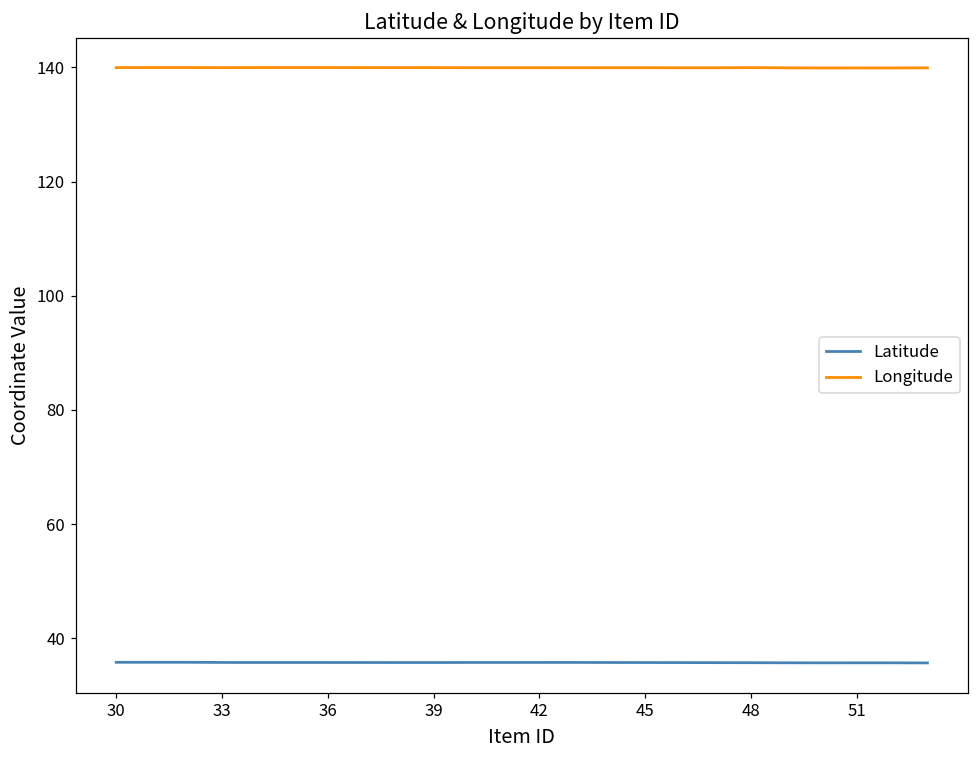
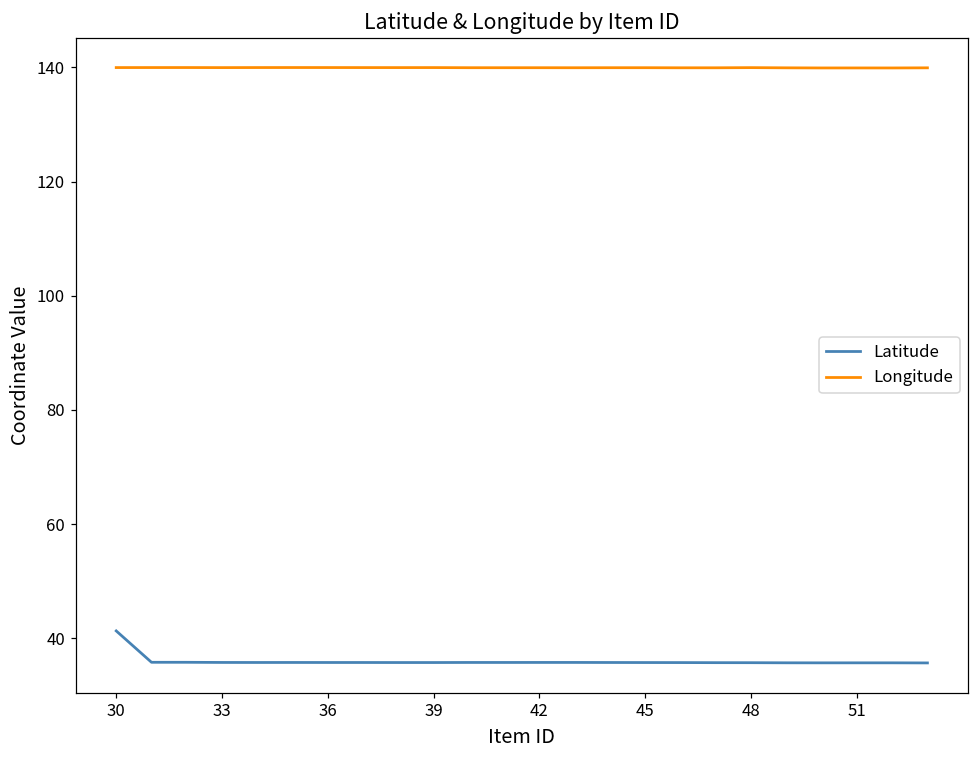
  {
    "Latitude": {
-     "30": 36,
+     "30": 41,
      "33": 36,
      "36": 36,
      "39": 36,
      "42": 36,
      "45": 36,
      "48": 36,
      "51": 36
    },
    "Longitude": {
      "30": 140,
      "33": 140,
      "36": 140,
      "39": 140,
      "42": 140,
      "45": 140,
      "48": 140,
      "51": 140
    }
  }
